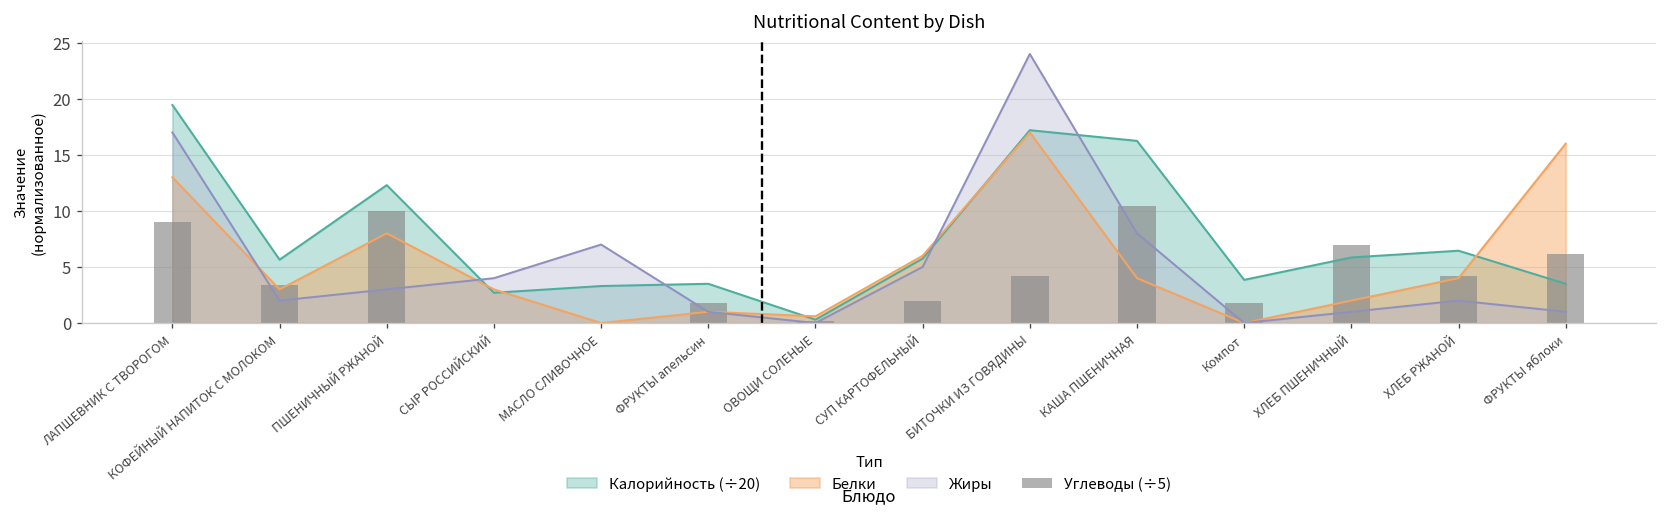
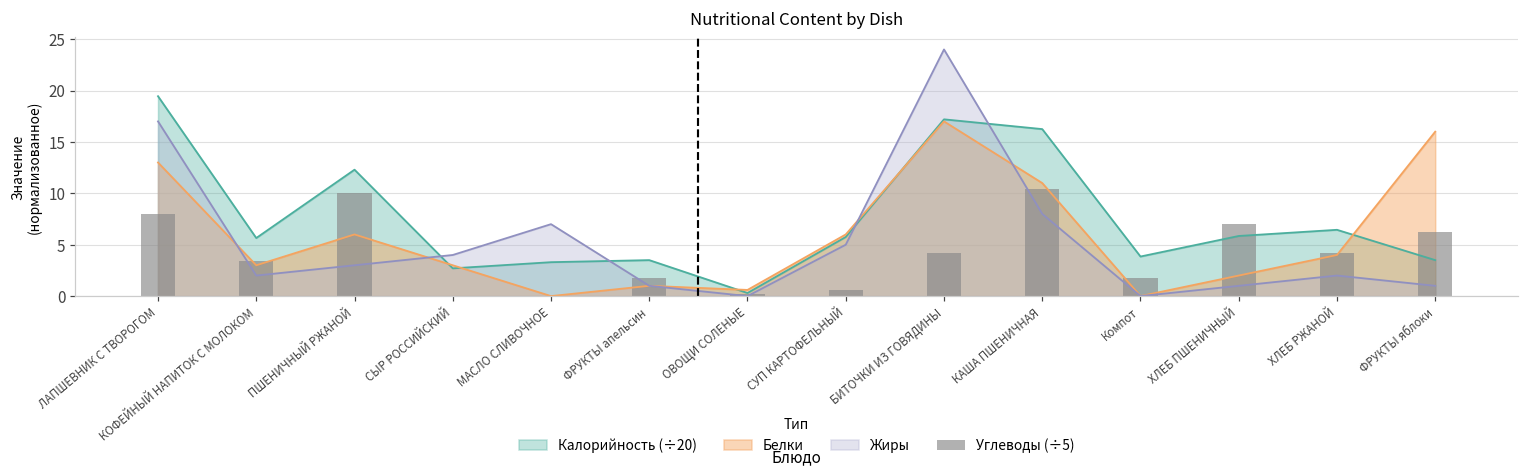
  {
    "Углеводы (÷5)": {
-     "ЛАПШЕВНИК С ТВОРОГОМ": 9,
+     "ЛАПШЕВНИК С ТВОРОГОМ": 8,
      "КОФЕЙНЫЙ НАПИТОК С МОЛОКОМ": 3,
      "ПШЕНИЧНЫЙ РЖАНОЙ": 10,
      "СЫР РОССИЙСКИЙ": 0,
      "МАСЛО СЛИВОЧНОЕ": 0,
      "ФРУКТЫ апельсин": 2,
-     "СУП КАРТОФЕЛЬНЫЙ": 2,
+     "СУП КАРТОФЕЛЬНЫЙ": 1,
      "БИТОЧКИ ИЗ ГОВЯДИНЫ": 4,
      "КАША ПШЕНИЧНАЯ": 10,
      "Компот": 2,
      "ХЛЕБ ПШЕНИЧНЫЙ": 7,
      "ХЛЕБ РЖАНОЙ": 4,
      "ФРУКТЫ яблоки": 6
    },
    "Белки": {
      "ЛАПШЕВНИК С ТВОРОГОМ": 13,
      "КОФЕЙНЫЙ НАПИТОК С МОЛОКОМ": 3,
-     "ПШЕНИЧНЫЙ РЖАНОЙ": 8,
+     "ПШЕНИЧНЫЙ РЖАНОЙ": 6,
      "СЫР РОССИЙСКИЙ": 3,
      "МАСЛО СЛИВОЧНОЕ": 0,
      "ОВОЩИ СОЛЕНЫЕ": 1,
-     "КАША ПШЕНИЧНАЯ": 4,
+     "КАША ПШЕНИЧНАЯ": 11,
      "ХЛЕБ ПШЕНИЧНЫЙ": 2,
      "ХЛЕБ РЖАНОЙ": 4,
      "ФРУКТЫ яблоки": 16
    }
  }
